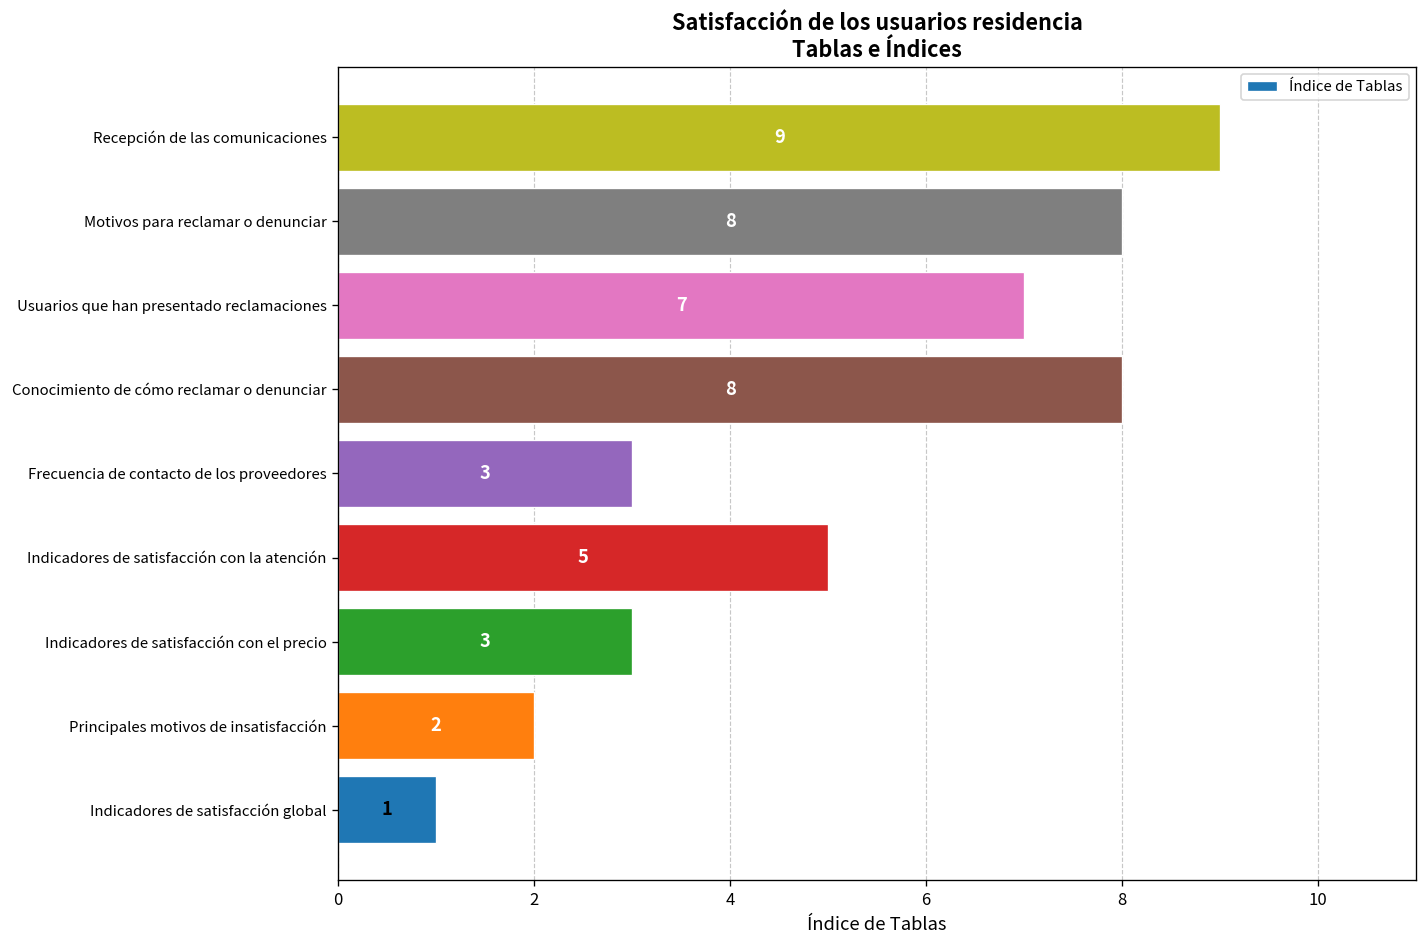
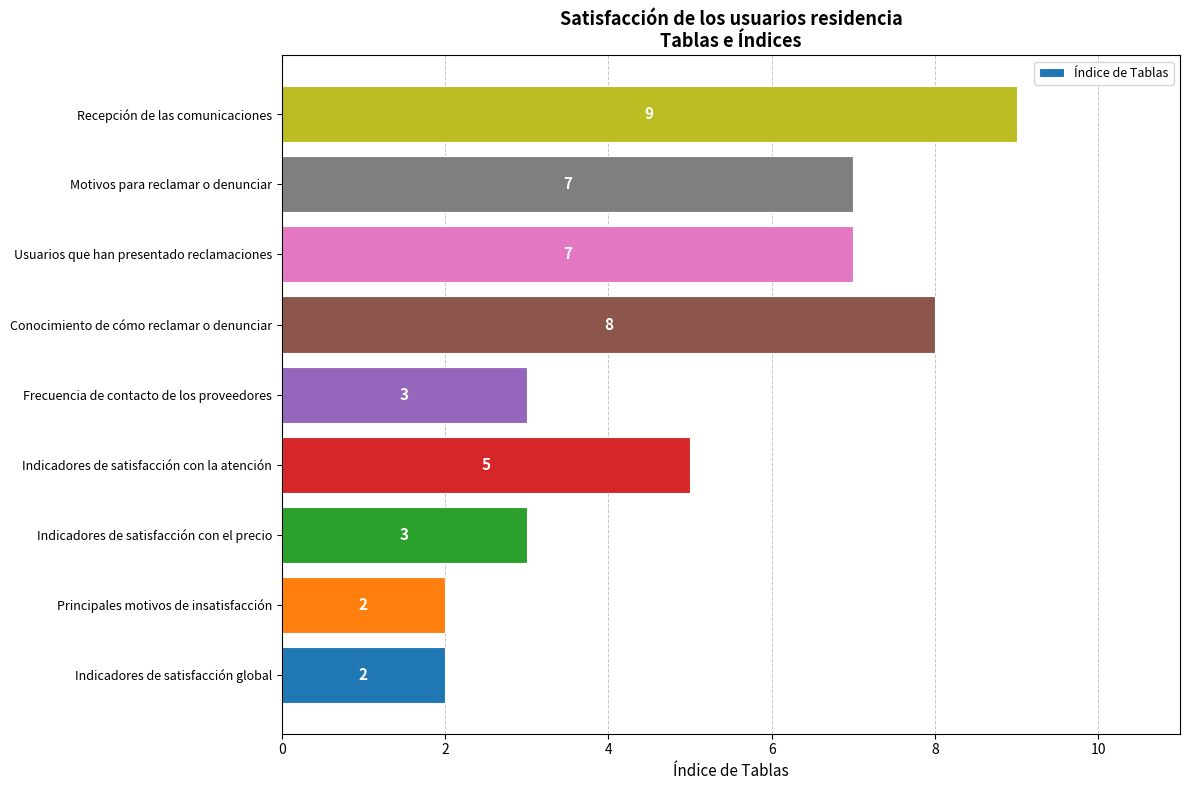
  {
    "Recepción de las comunicaciones": 9,
-   "Motivos para reclamar o denunciar": 8,
+   "Motivos para reclamar o denunciar": 7,
    "Usuarios que han presentado reclamaciones": 7,
    "Conocimiento de cómo reclamar o denunciar": 8,
    "Frecuencia de contacto de los proveedores": 3,
    "Indicadores de satisfacción con la atención": 5,
    "Indicadores de satisfacción con el precio": 3,
    "Principales motivos de insatisfacción": 2,
-   "Indicadores de satisfacción global": 1
+   "Indicadores de satisfacción global": 2
  }
